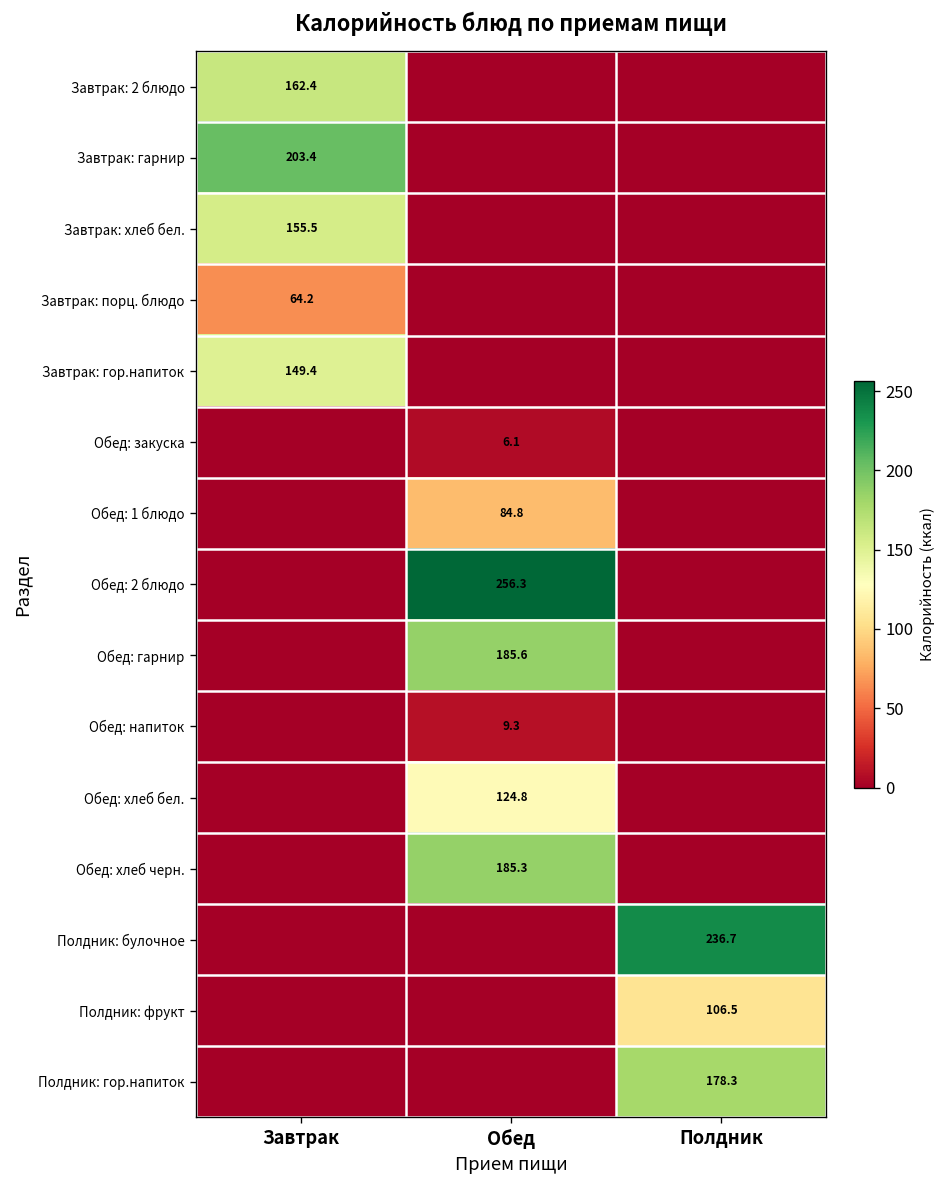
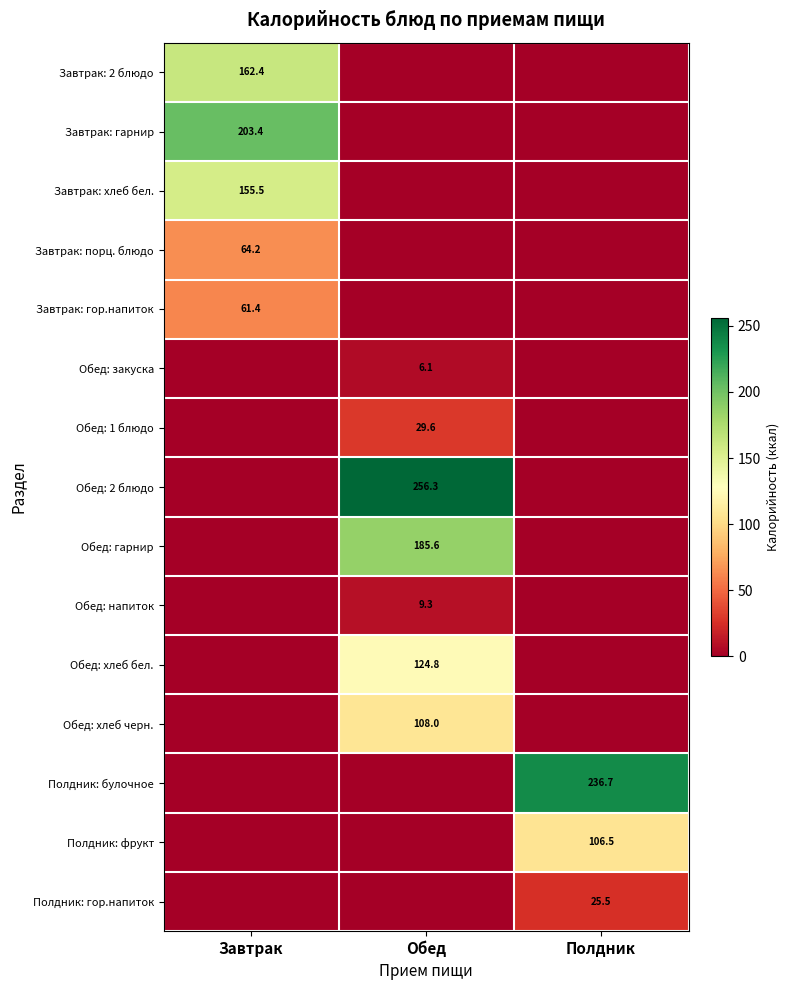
  {
    "Завтрак: 2 блюдо": {
      "Завтрак": 162.4
    },
    "Завтрак: гарнир": {
      "Завтрак": 203.4
    },
    "Завтрак: хлеб бел.": {
      "Завтрак": 155.5
    },
    "Завтрак: порц. блюдо": {
      "Завтрак": 64.2
    },
    "Завтрак: гор.напиток": {
-     "Завтрак": 149.4
+     "Завтрак": 61.4
    },
    "Обед: закуска": {
      "Обед": 6.1
    },
    "Обед: 1 блюдо": {
-     "Обед": 84.8
+     "Обед": 29.6
    },
    "Обед: 2 блюдо": {
      "Обед": 256.3
    },
    "Обед: гарнир": {
      "Обед": 185.6
    },
    "Обед: напиток": {
      "Обед": 9.3
    },
    "Обед: хлеб бел.": {
      "Обед": 124.8
    },
    "Обед: хлеб черн.": {
-     "Обед": 185.3
+     "Обед": 108.0
    },
    "Полдник: булочное": {
      "Полдник": 236.7
    },
    "Полдник: фрукт": {
      "Полдник": 106.5
    },
    "Полдник: гор.напиток": {
-     "Полдник": 178.3
+     "Полдник": 25.5
    }
  }
